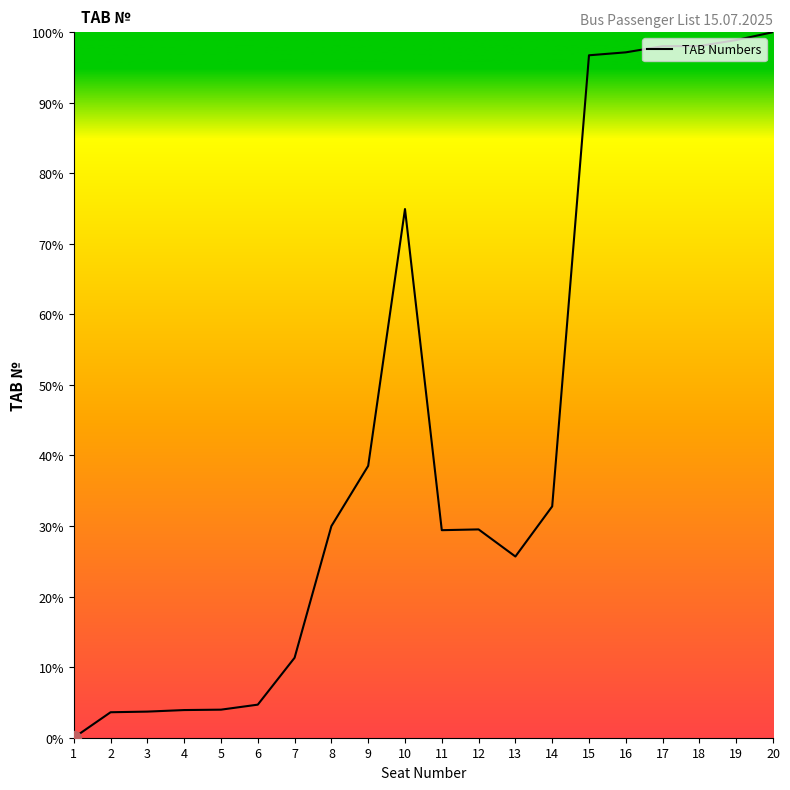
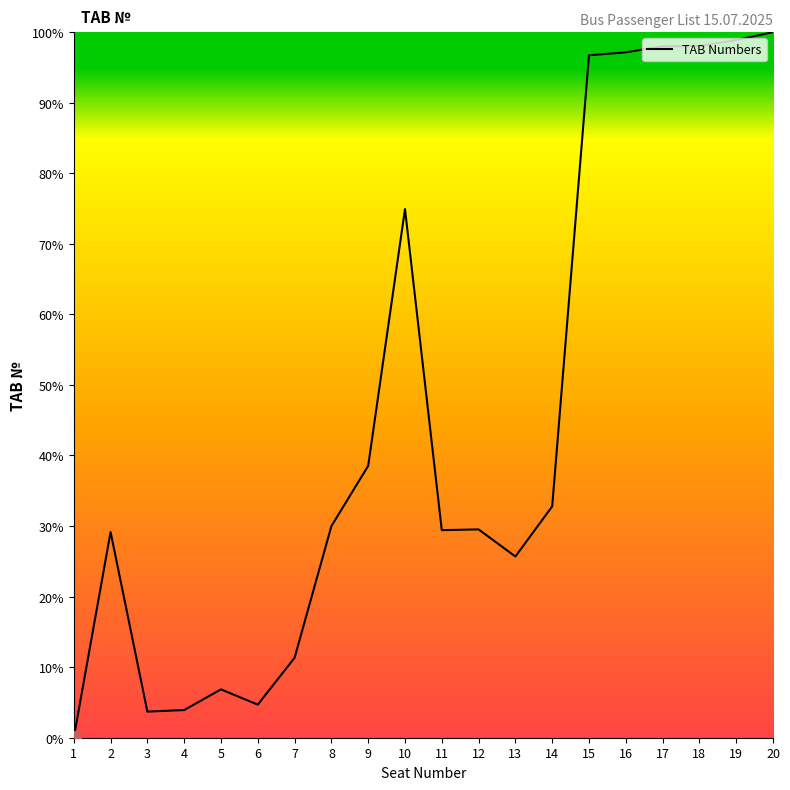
  {
    "TAB Numbers": {
-     "2": "4%",
+     "2": "29%",
      "3": "4%",
      "4": "4%",
-     "5": "4%",
+     "5": "7%",
      "6": "5%",
      "7": "11%",
      "8": "30%",
      "9": "39%",
      "10": "75%",
      "11": "29%",
      "12": "30%",
      "13": "26%",
      "14": "33%",
      "15": "97%",
      "16": "97%",
      "20": "100%"
    }
  }
